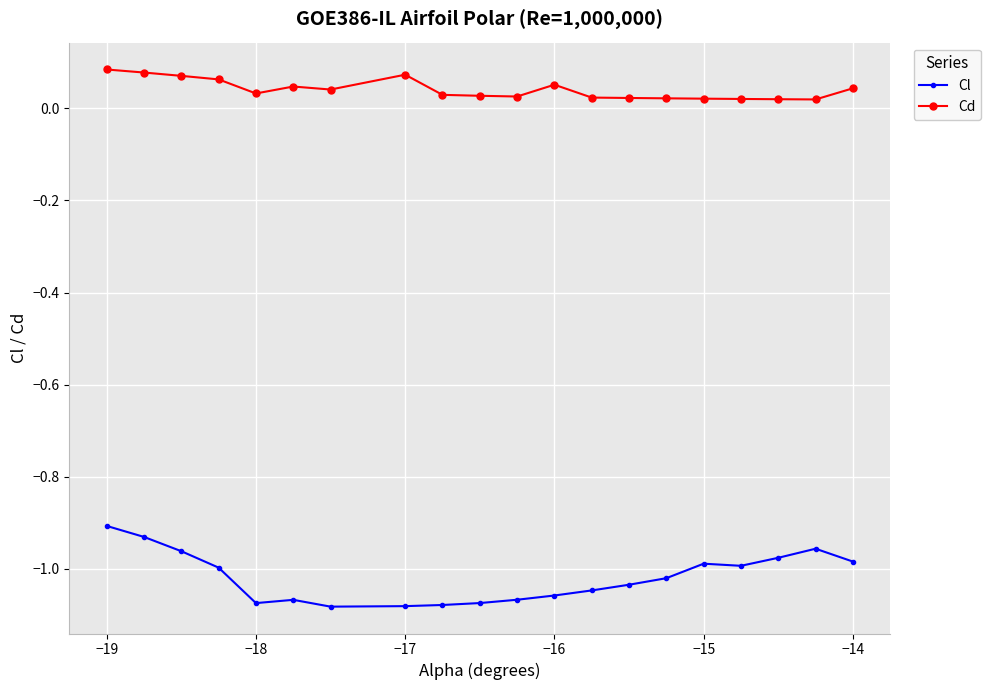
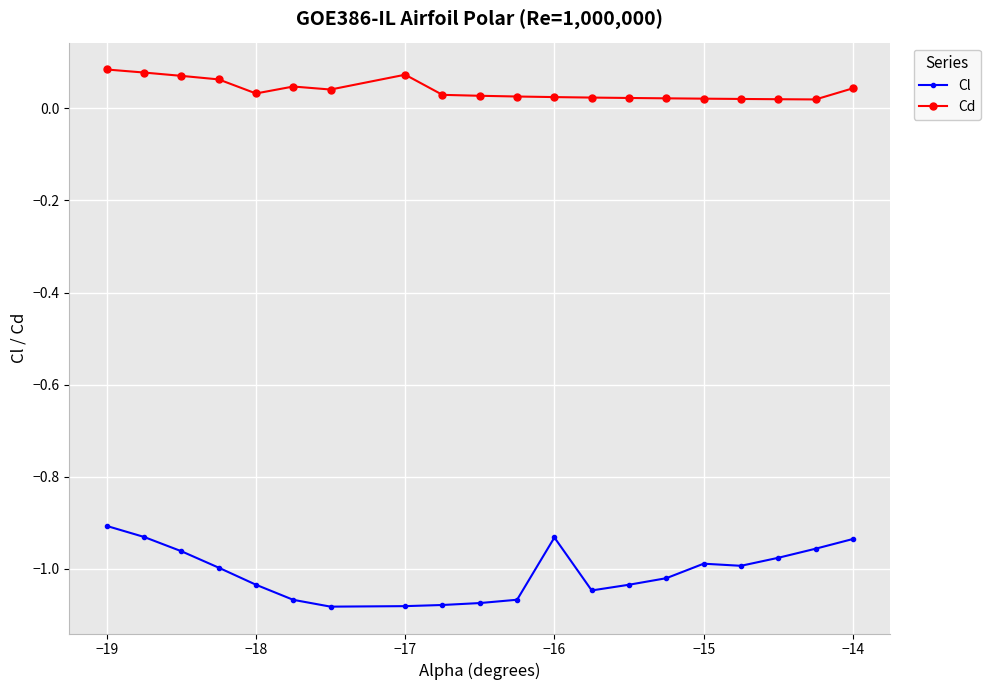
  {
    "Cl": {
      "−19": -0.91,
-     "−18": -1.07,
+     "−18": -1.03,
      "−17": -1.08,
-     "−16": -1.06,
+     "−16": -0.93,
      "−15": -0.99,
-     "−14": -0.98
+     "−14": -0.94
    },
    "Cd": {
      "−19": 0.08,
      "−18": 0.03,
      "−17": 0.07,
-     "−16": 0.05,
+     "−16": 0.02,
      "−15": 0.02,
      "−14": 0.04
    }
  }
